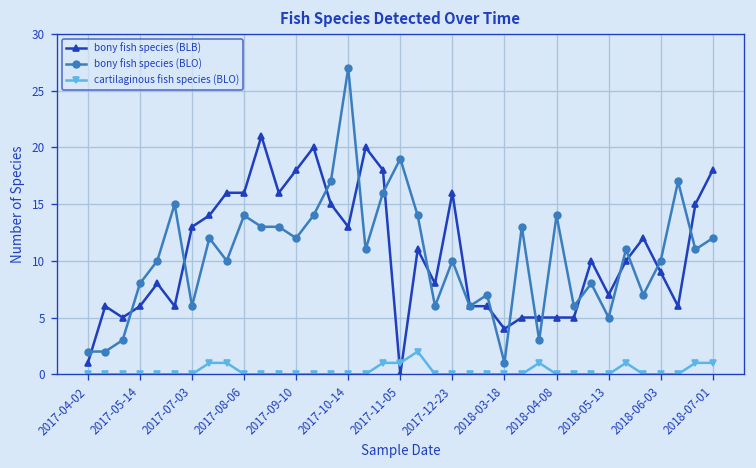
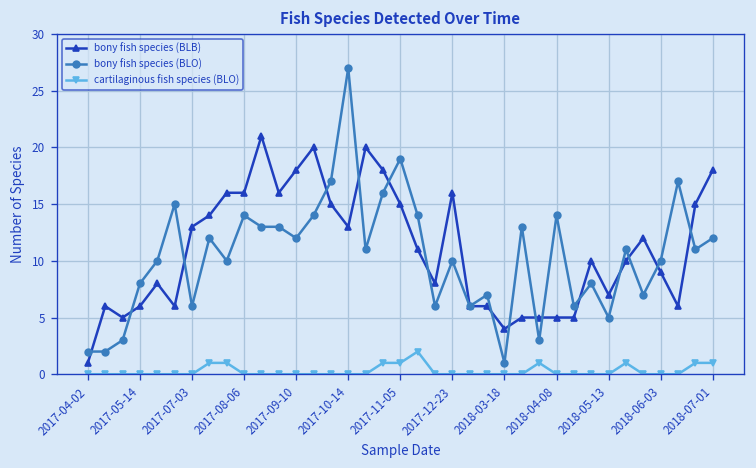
  {
    "bony fish species (BLB)": {
      "2017-04-02": 1,
      "2017-05-14": 6,
      "2017-07-03": 13,
      "2017-08-06": 16,
      "2017-09-10": 18,
      "2017-10-14": 13,
-     "2017-11-05": 0,
+     "2017-11-05": 15,
      "2017-12-23": 16,
      "2018-03-18": 4,
      "2018-04-08": 5,
      "2018-05-13": 7,
      "2018-06-03": 9,
      "2018-07-01": 18
    },
    "bony fish species (BLO)": {
      "2017-04-02": 2,
      "2017-05-14": 8,
      "2017-07-03": 6,
      "2017-08-06": 14,
      "2017-09-10": 12,
      "2017-10-14": 27,
      "2017-11-05": 19,
      "2017-12-23": 10,
      "2018-03-18": 1,
      "2018-04-08": 14,
      "2018-05-13": 5,
      "2018-06-03": 10,
      "2018-07-01": 12
    },
    "cartilaginous fish species (BLO)": {
      "2017-04-02": 0,
      "2017-05-14": 0,
      "2017-07-03": 0,
      "2017-08-06": 0,
      "2017-09-10": 0,
      "2017-10-14": 0,
      "2017-11-05": 1,
      "2017-12-23": 0,
      "2018-03-18": 0,
      "2018-04-08": 0,
      "2018-05-13": 0,
      "2018-06-03": 0,
      "2018-07-01": 1
    }
  }
